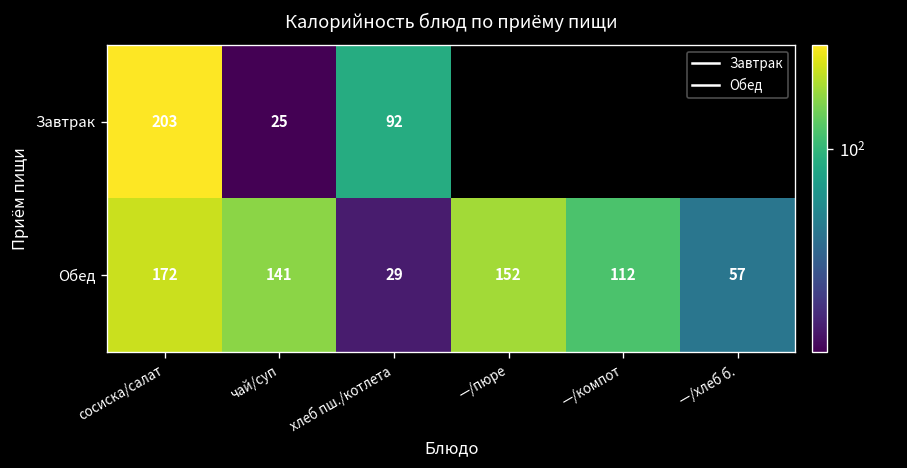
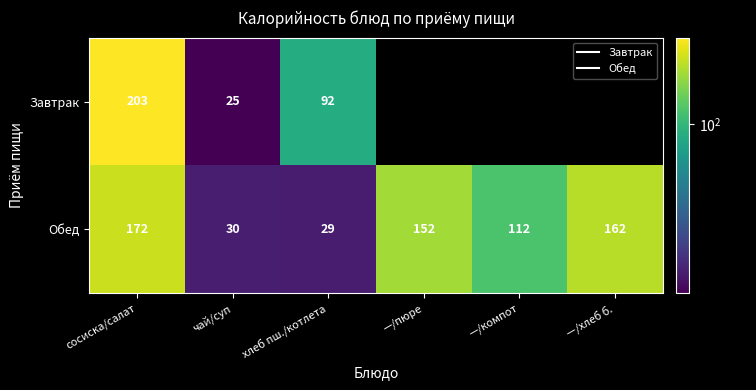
  {
    "Завтрак": {
      "сосиска/салат": 203,
      "чай/суп": 25,
      "хлеб пш./котлета": 92
    },
    "Обед": {
      "сосиска/салат": 172,
-     "чай/суп": 141,
+     "чай/суп": 30,
      "хлеб пш./котлета": 29,
      "—/пюре": 152,
      "—/компот": 112,
-     "—/хлеб б.": 57
+     "—/хлеб б.": 162
    }
  }
